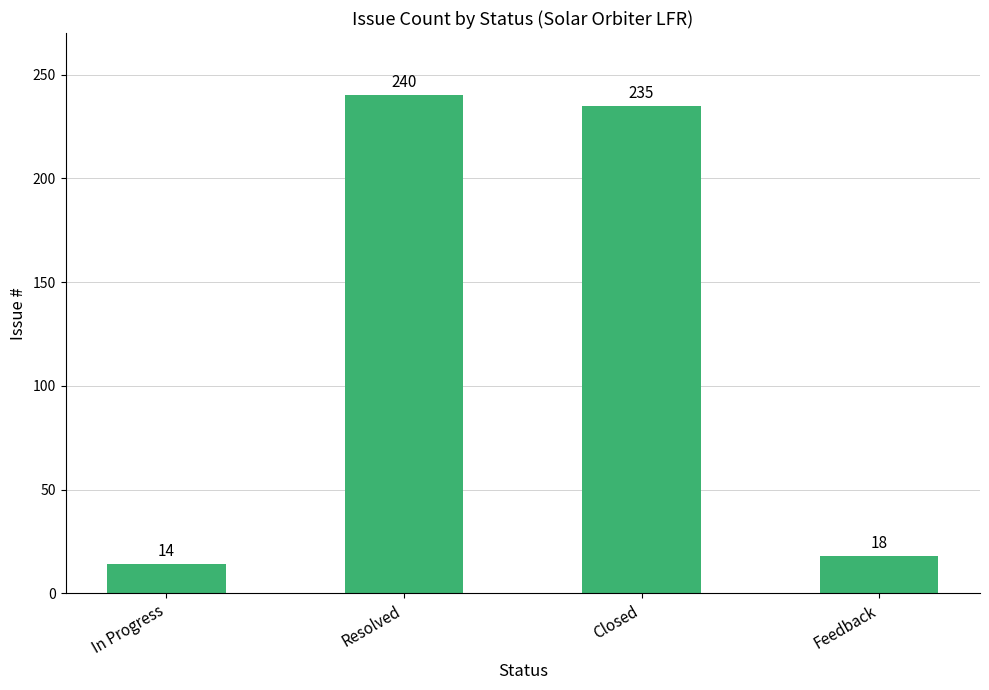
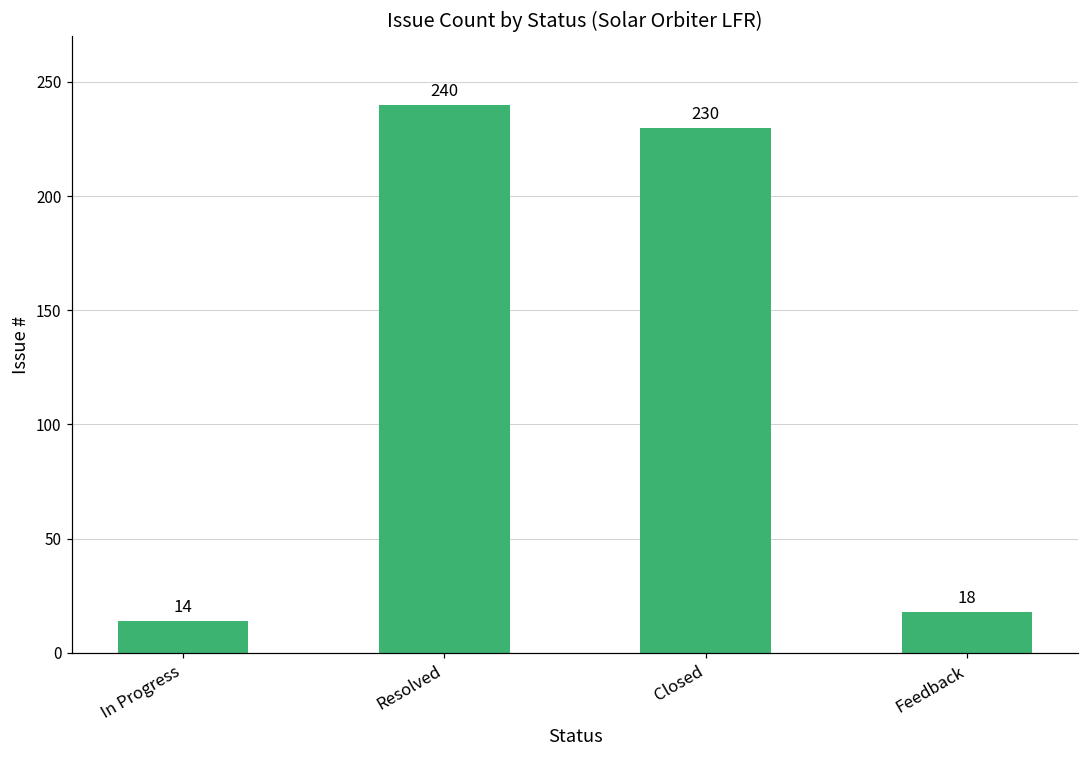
  {
    "In Progress": 14,
    "Resolved": 240,
-   "Closed": 235,
+   "Closed": 230,
    "Feedback": 18
  }
